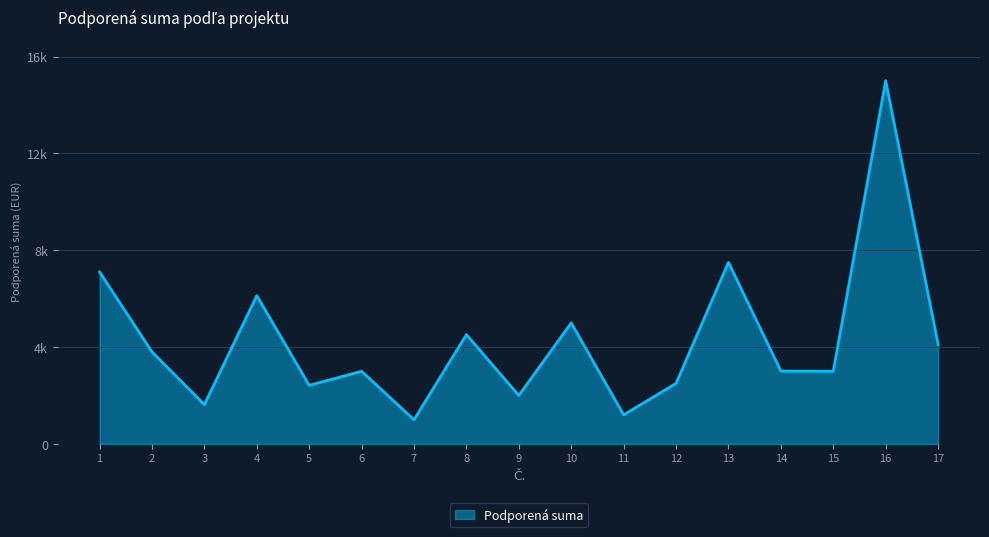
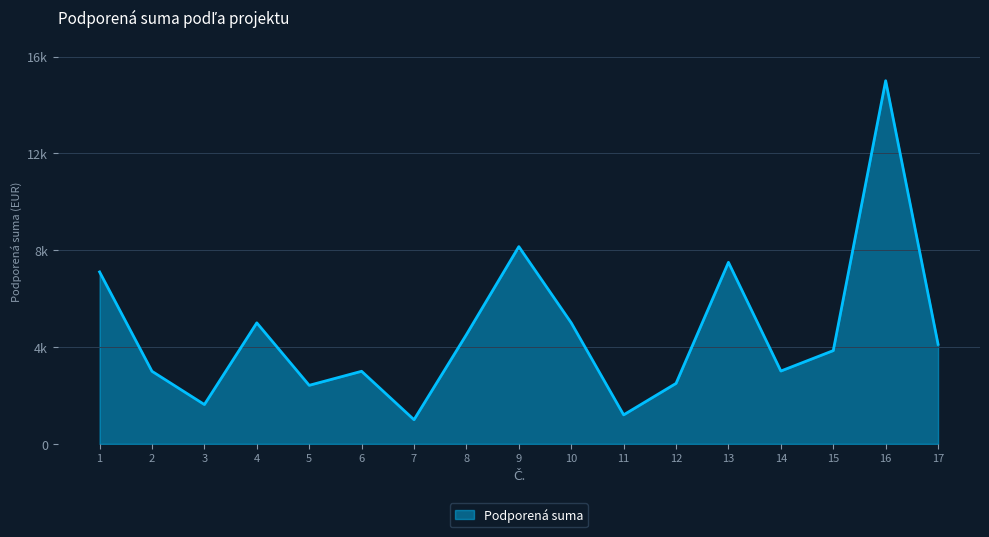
  {
    "1": 7100,
-   "2": 3800,
+   "2": 3000,
    "3": 1600,
-   "4": 6100,
+   "4": 5000,
    "5": 2400,
    "6": 3000,
    "7": 1000,
    "8": 4500,
-   "9": 2000,
+   "9": 8100,
    "10": 5000,
    "11": 1200,
    "12": 2500,
    "13": 7500,
    "14": 3000,
-   "15": 3000,
+   "15": 3900,
    "16": 15000,
    "17": 4100
  }
